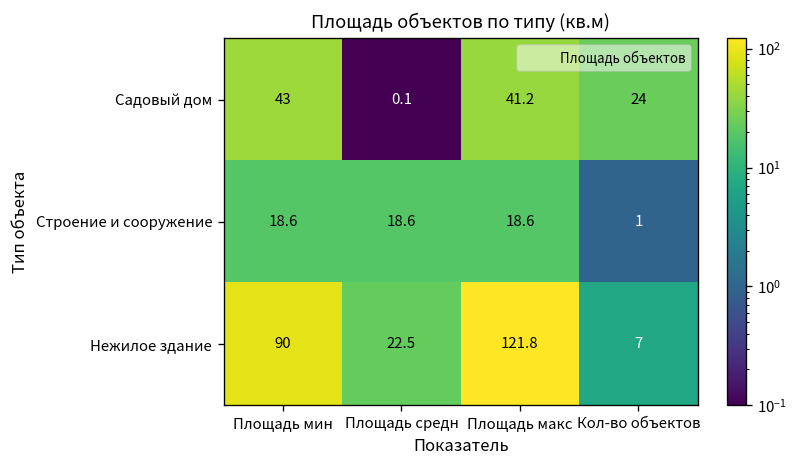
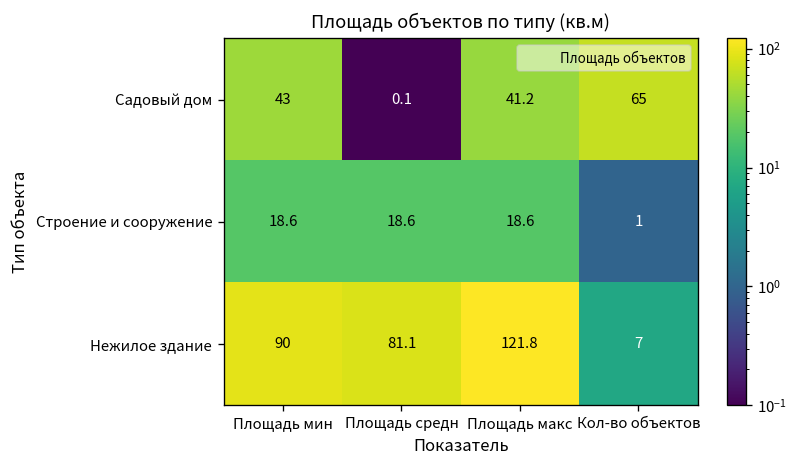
  {
    "Садовый дом": {
      "Площадь мин": 43,
      "Площадь средн": 0.1,
      "Площадь макс": 41.2,
-     "Кол-во объектов": 24
+     "Кол-во объектов": 65
    },
    "Строение и сооружение": {
      "Площадь мин": 18.6,
      "Площадь средн": 18.6,
      "Площадь макс": 18.6,
      "Кол-во объектов": 1
    },
    "Нежилое здание": {
      "Площадь мин": 90,
-     "Площадь средн": 22.5,
+     "Площадь средн": 81.1,
      "Площадь макс": 121.8,
      "Кол-во объектов": 7
    }
  }
